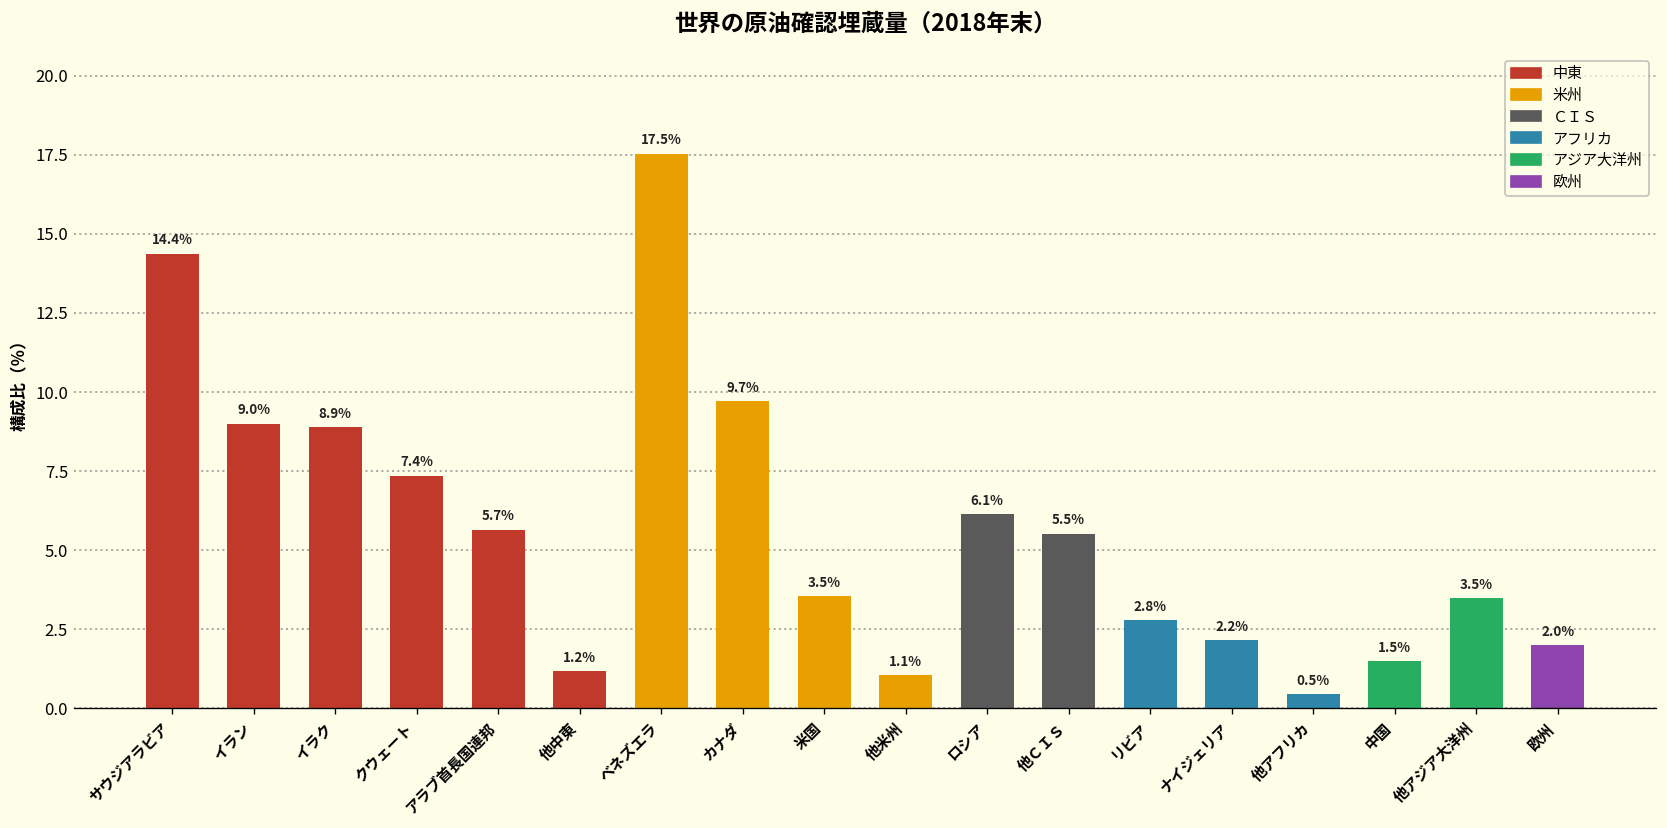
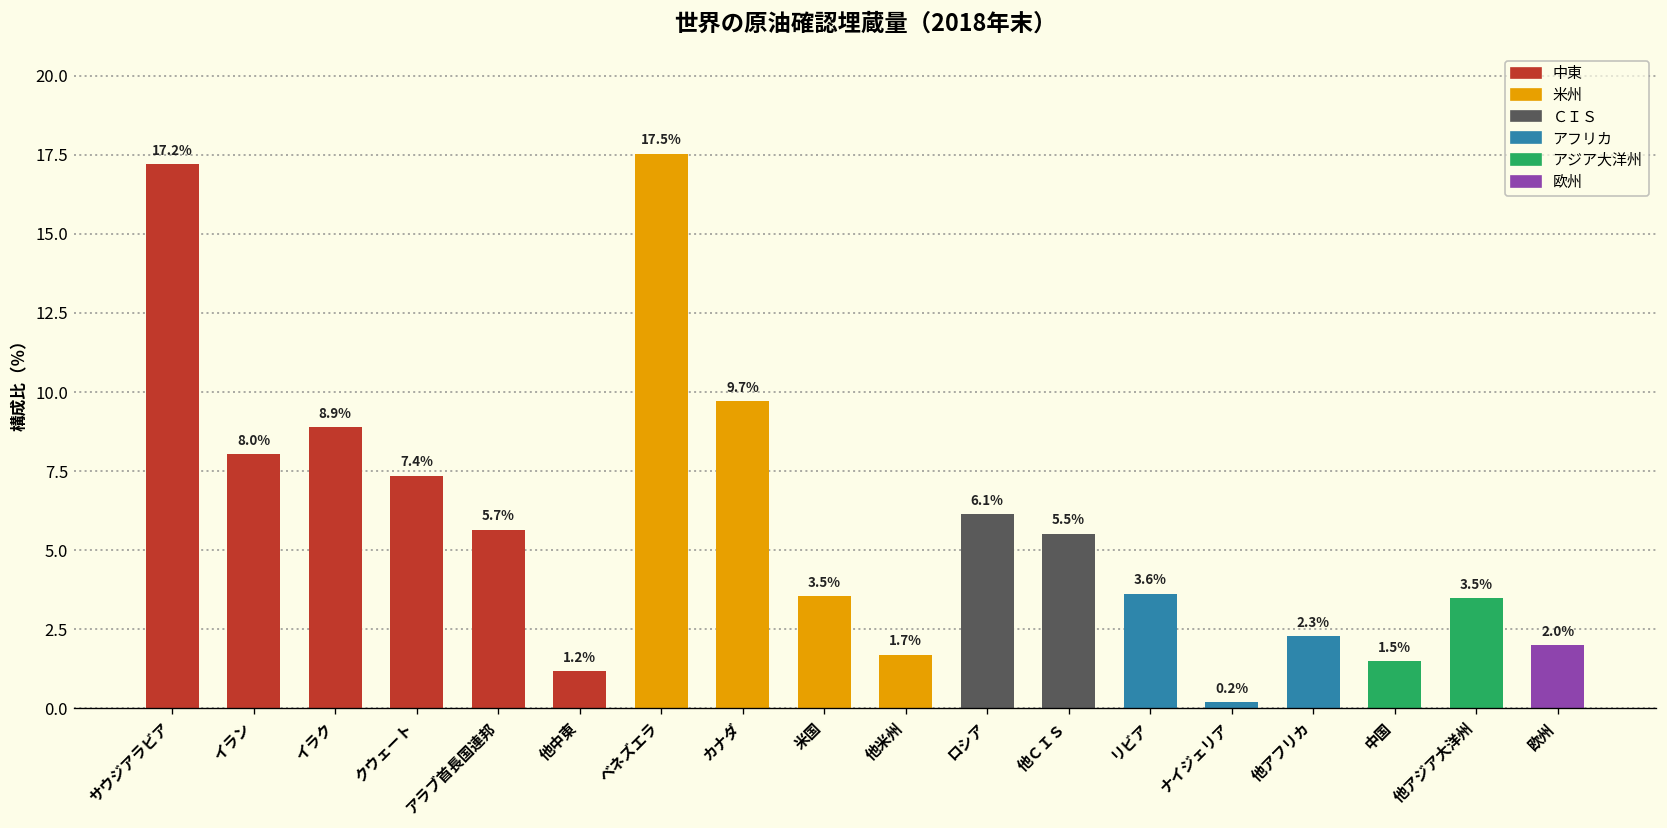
  {
-   "サウジアラビア": "14.4%",
-   "イラン": "9.0%",
+   "サウジアラビア": "17.2%",
+   "イラン": "8.0%",
    "イラク": "8.9%",
    "クウェート": "7.4%",
    "アラブ首長国連邦": "5.7%",
    "他中東": "1.2%",
    "ベネズエラ": "17.5%",
    "カナダ": "9.7%",
    "米国": "3.5%",
-   "他米州": "1.1%",
+   "他米州": "1.7%",
    "ロシア": "6.1%",
    "他ＣＩＳ": "5.5%",
-   "リビア": "2.8%",
-   "ナイジェリア": "2.2%",
-   "他アフリカ": "0.5%",
+   "リビア": "3.6%",
+   "ナイジェリア": "0.2%",
+   "他アフリカ": "2.3%",
    "中国": "1.5%",
    "他アジア大洋州": "3.5%",
    "欧州": "2.0%"
  }
